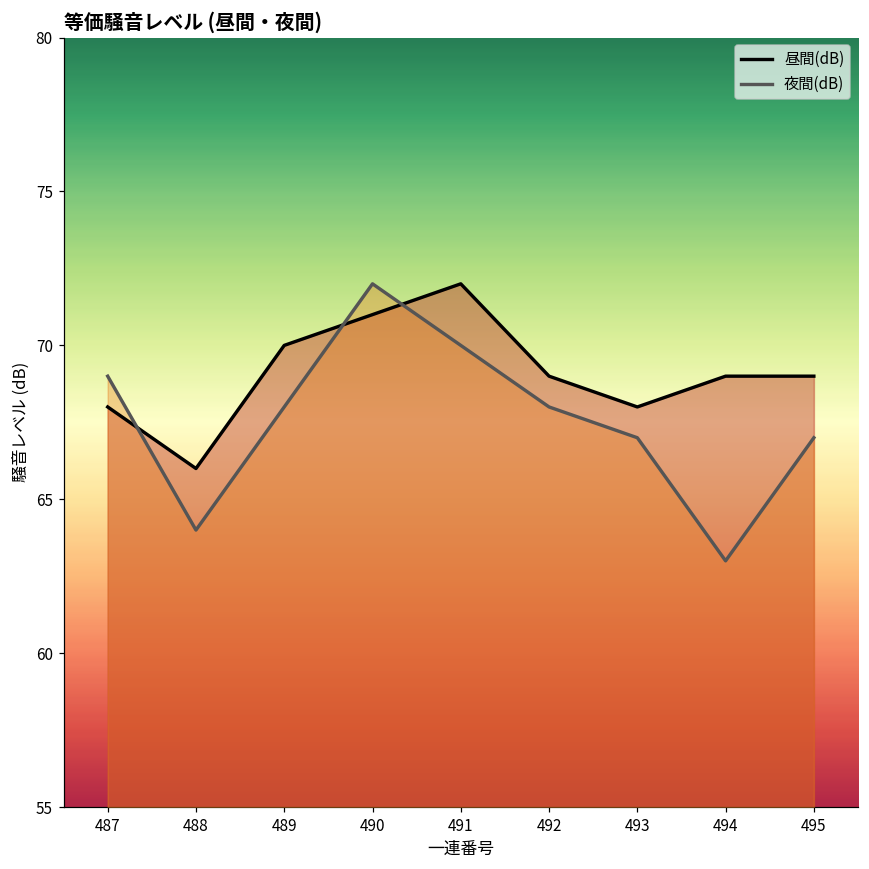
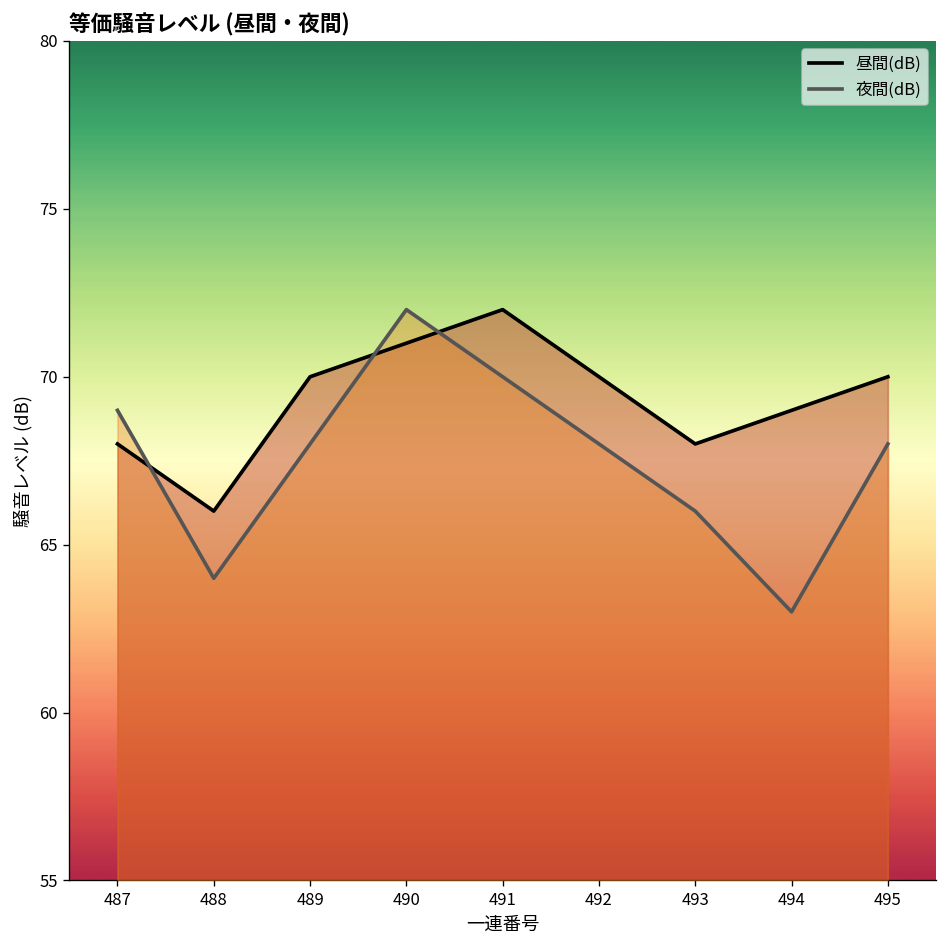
  {
    "昼間(dB)": {
      "487": 68,
      "488": 66,
      "489": 70,
      "490": 71,
      "491": 72,
-     "492": 69,
+     "492": 70,
      "493": 68,
      "494": 69,
-     "495": 69
+     "495": 70
    },
    "夜間(dB)": {
      "487": 69,
      "488": 64,
      "489": 68,
      "490": 72,
      "491": 70,
      "492": 68,
-     "493": 67,
+     "493": 66,
      "494": 63,
-     "495": 67
+     "495": 68
    }
  }
